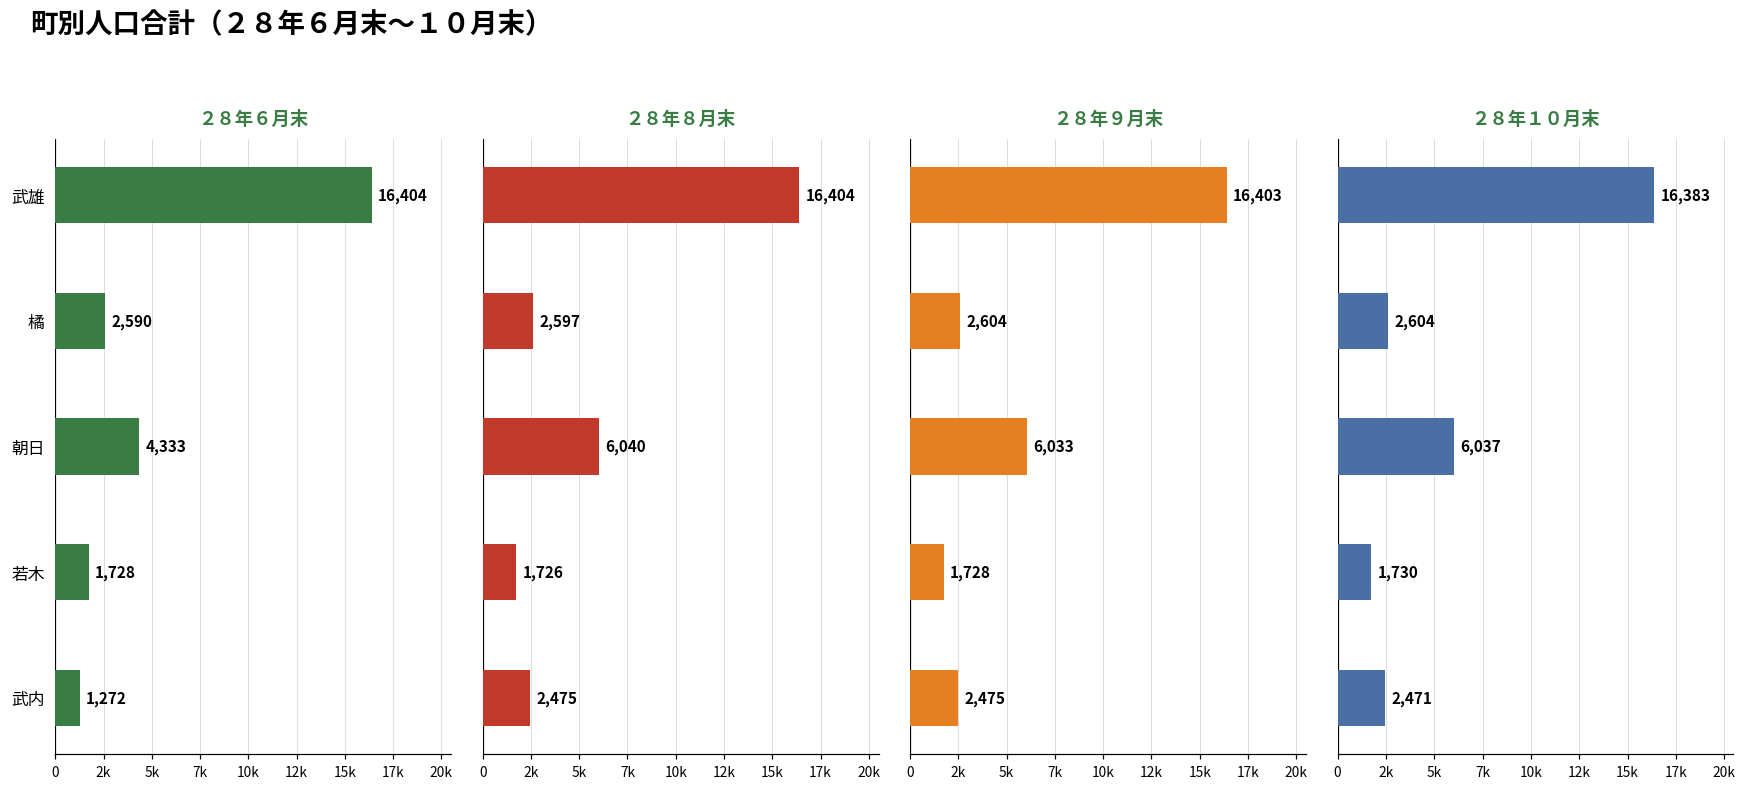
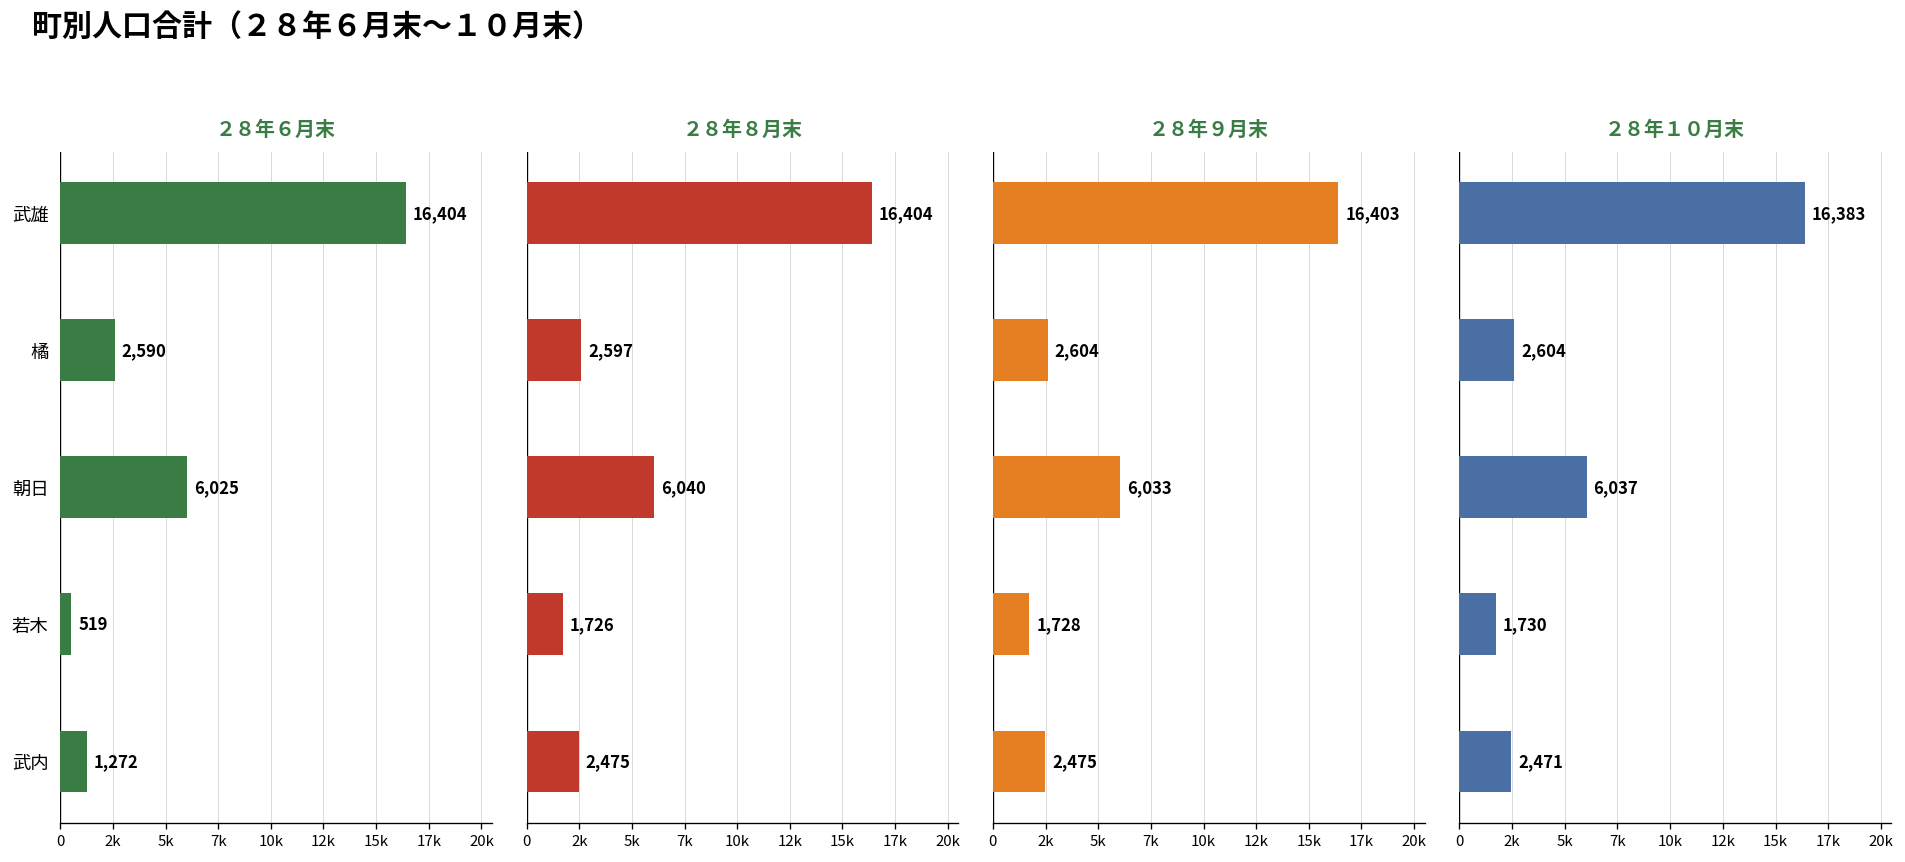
  {
    "２８年６月末": {
      "武雄": "16,404",
      "橘": "2,590",
-     "朝日": "4,333",
-     "若木": "1,728",
+     "朝日": "6,025",
+     "若木": "519",
      "武内": "1,272"
    }
  }
